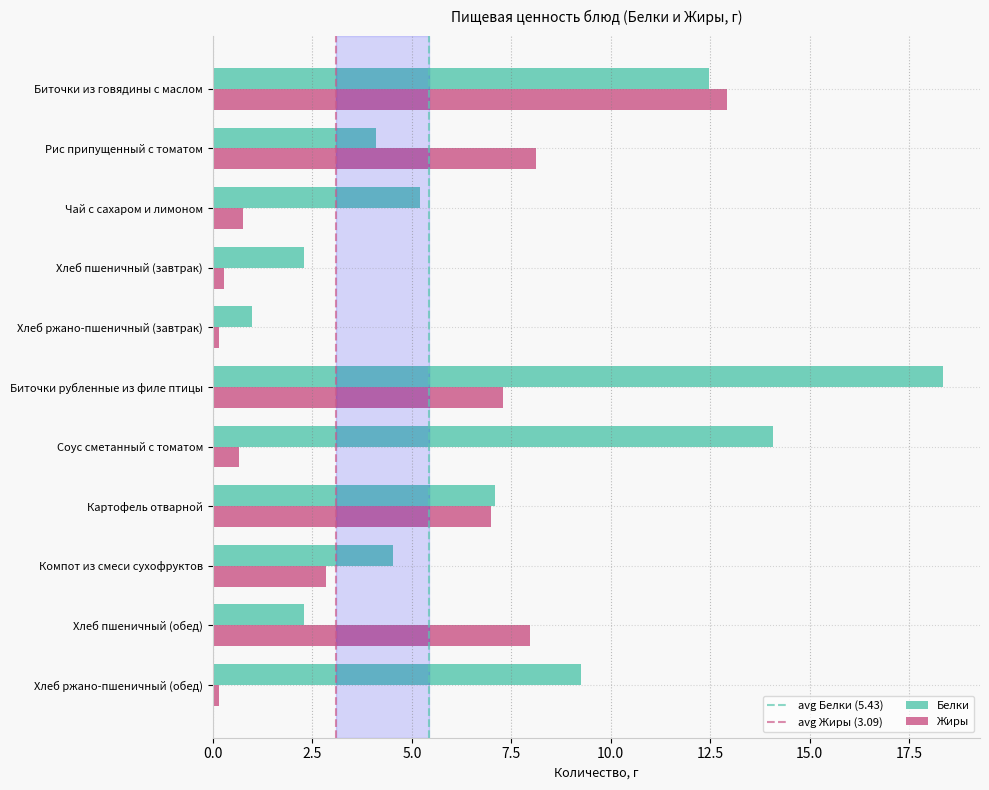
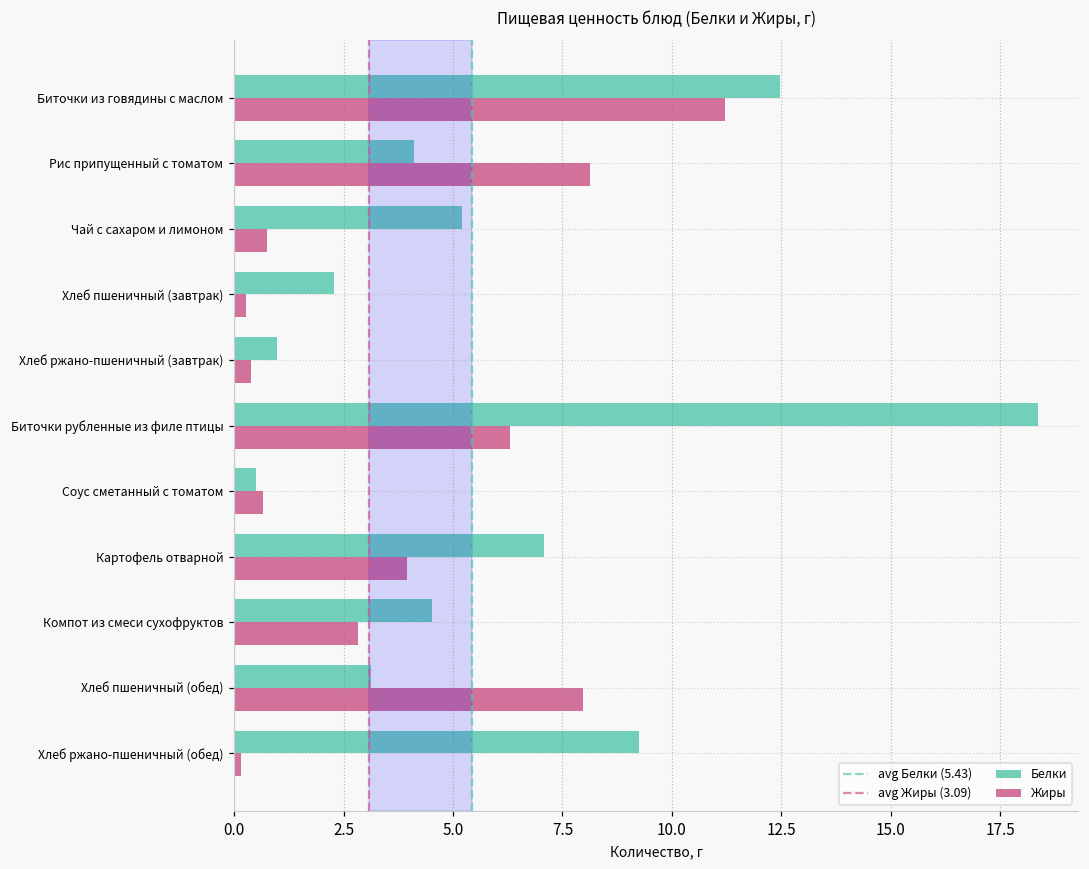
  {
    "Белки": {
      "Биточки из говядины с маслом": 12.5,
      "Рис припущенный с томатом": 4.1,
      "Чай с сахаром и лимоном": 5.2,
      "Хлеб пшеничный (завтрак)": 2.3,
      "Хлеб ржано-пшеничный (завтрак)": 1.0,
      "Биточки рубленные из филе птицы": 18.4,
-     "Соус сметанный с томатом": 14.1,
+     "Соус сметанный с томатом": 0.5,
      "Картофель отварной": 7.1,
      "Компот из смеси сухофруктов": 4.5,
-     "Хлеб пшеничный (обед)": 2.3,
+     "Хлеб пшеничный (обед)": 3.1,
      "Хлеб ржано-пшеничный (обед)": 9.3
    },
    "Жиры": {
-     "Биточки из говядины с маслом": 12.9,
+     "Биточки из говядины с маслом": 11.2,
      "Рис припущенный с томатом": 8.1,
      "Чай с сахаром и лимоном": 0.8,
      "Хлеб пшеничный (завтрак)": 0.3,
-     "Хлеб ржано-пшеничный (завтрак)": 0.2,
-     "Биточки рубленные из филе птицы": 7.3,
+     "Хлеб ржано-пшеничный (завтрак)": 0.4,
+     "Биточки рубленные из филе птицы": 6.3,
      "Соус сметанный с томатом": 0.7,
-     "Картофель отварной": 7.0,
+     "Картофель отварной": 4.0,
      "Компот из смеси сухофруктов": 2.8,
      "Хлеб пшеничный (обед)": 8.0,
      "Хлеб ржано-пшеничный (обед)": 0.2
    }
  }
